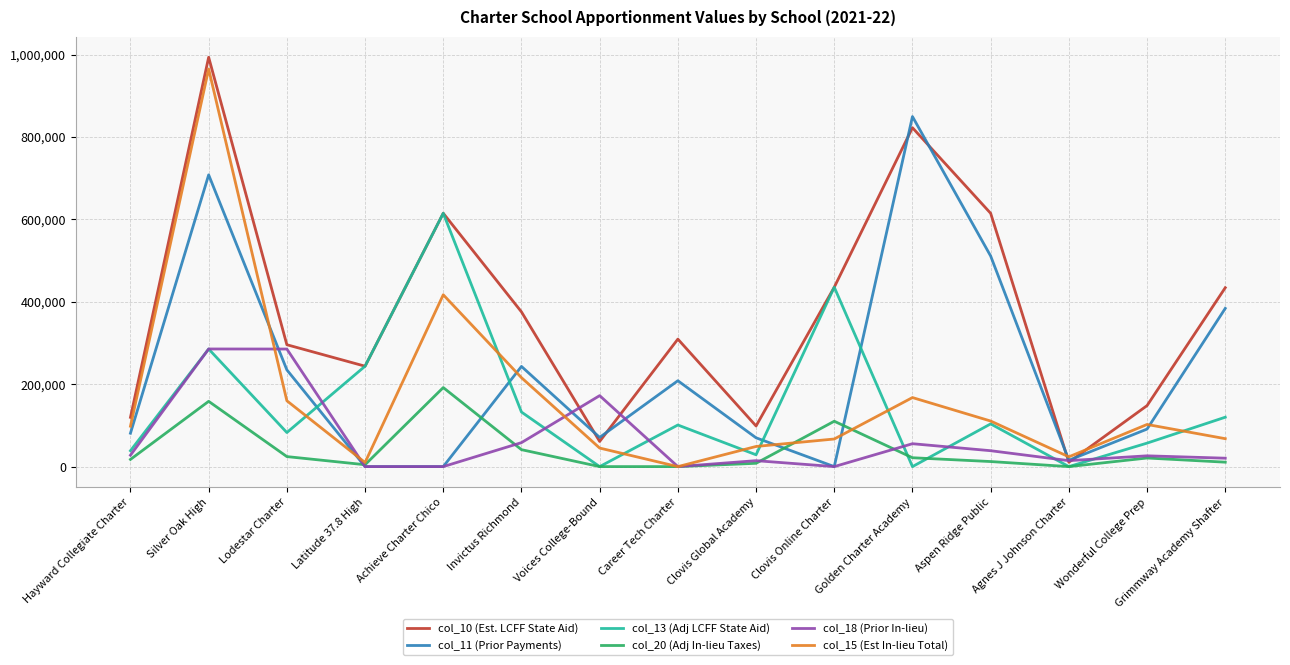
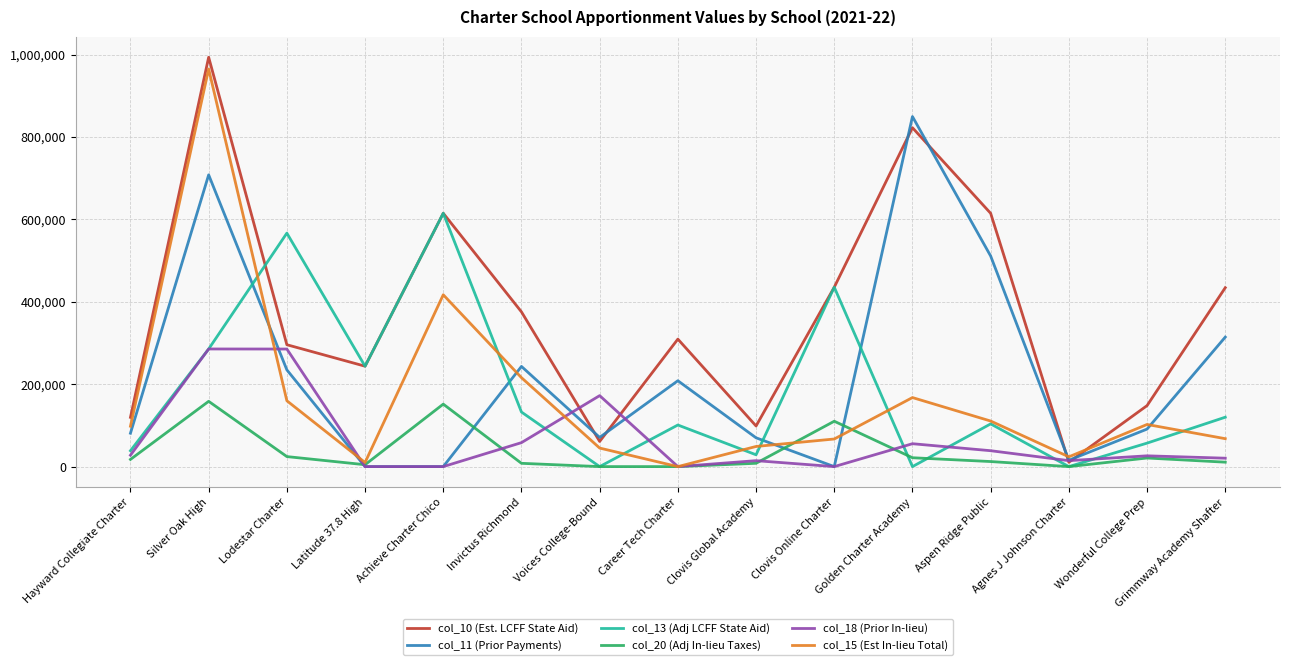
  {
    "col_10 (Est. LCFF State Aid)": {
      "Hayward Collegiate Charter": "120,000",
      "Silver Oak High": "990,000",
      "Lodestar Charter": "300,000",
      "Invictus Richmond": "380,000",
      "Voices College-Bound": "60,000",
      "Career Tech Charter": "310,000",
      "Clovis Global Academy": "100,000",
      "Golden Charter Academy": "820,000",
      "Aspen Ridge Public": "610,000",
      "Wonderful College Prep": "150,000",
      "Grimmway Academy Shafter": "430,000"
    },
    "col_11 (Prior Payments)": {
      "Hayward Collegiate Charter": "80,000",
      "Silver Oak High": "710,000",
      "Lodestar Charter": "230,000",
      "Invictus Richmond": "240,000",
      "Voices College-Bound": "70,000",
      "Career Tech Charter": "210,000",
      "Clovis Global Academy": "70,000",
      "Golden Charter Academy": "850,000",
      "Aspen Ridge Public": "510,000",
      "Wonderful College Prep": "90,000",
-     "Grimmway Academy Shafter": "380,000"
+     "Grimmway Academy Shafter": "310,000"
    },
    "col_13 (Adj LCFF State Aid)": {
      "Hayward Collegiate Charter": "40,000",
-     "Lodestar Charter": "80,000",
+     "Lodestar Charter": "570,000",
      "Invictus Richmond": "130,000",
      "Career Tech Charter": "100,000",
      "Clovis Global Academy": "30,000",
      "Golden Charter Academy": "0",
      "Aspen Ridge Public": "100,000",
      "Wonderful College Prep": "60,000",
      "Grimmway Academy Shafter": "120,000"
    },
    "col_20 (Adj In-lieu Taxes)": {
      "Hayward Collegiate Charter": "20,000",
      "Silver Oak High": "160,000",
      "Lodestar Charter": "20,000",
-     "Achieve Charter Chico": "190,000",
-     "Invictus Richmond": "40,000",
+     "Achieve Charter Chico": "150,000",
+     "Invictus Richmond": "10,000",
      "Clovis Global Academy": "10,000",
      "Clovis Online Charter": "110,000",
      "Golden Charter Academy": "20,000",
      "Aspen Ridge Public": "10,000",
      "Grimmway Academy Shafter": "10,000"
    },
    "col_18 (Prior In-lieu)": {
      "Hayward Collegiate Charter": "30,000",
      "Lodestar Charter": "290,000",
      "Invictus Richmond": "60,000",
      "Voices College-Bound": "170,000",
      "Clovis Global Academy": "10,000",
      "Golden Charter Academy": "60,000",
      "Aspen Ridge Public": "40,000",
      "Grimmway Academy Shafter": "20,000"
    },
    "col_15 (Est In-lieu Total)": {
      "Hayward Collegiate Charter": "100,000",
      "Silver Oak High": "970,000",
      "Lodestar Charter": "160,000",
      "Achieve Charter Chico": "420,000",
      "Invictus Richmond": "220,000",
      "Voices College-Bound": "50,000",
      "Clovis Global Academy": "50,000",
      "Clovis Online Charter": "70,000",
      "Golden Charter Academy": "170,000",
      "Aspen Ridge Public": "110,000",
      "Agnes J Johnson Charter": "20,000",
      "Wonderful College Prep": "100,000",
      "Grimmway Academy Shafter": "70,000"
    }
  }
